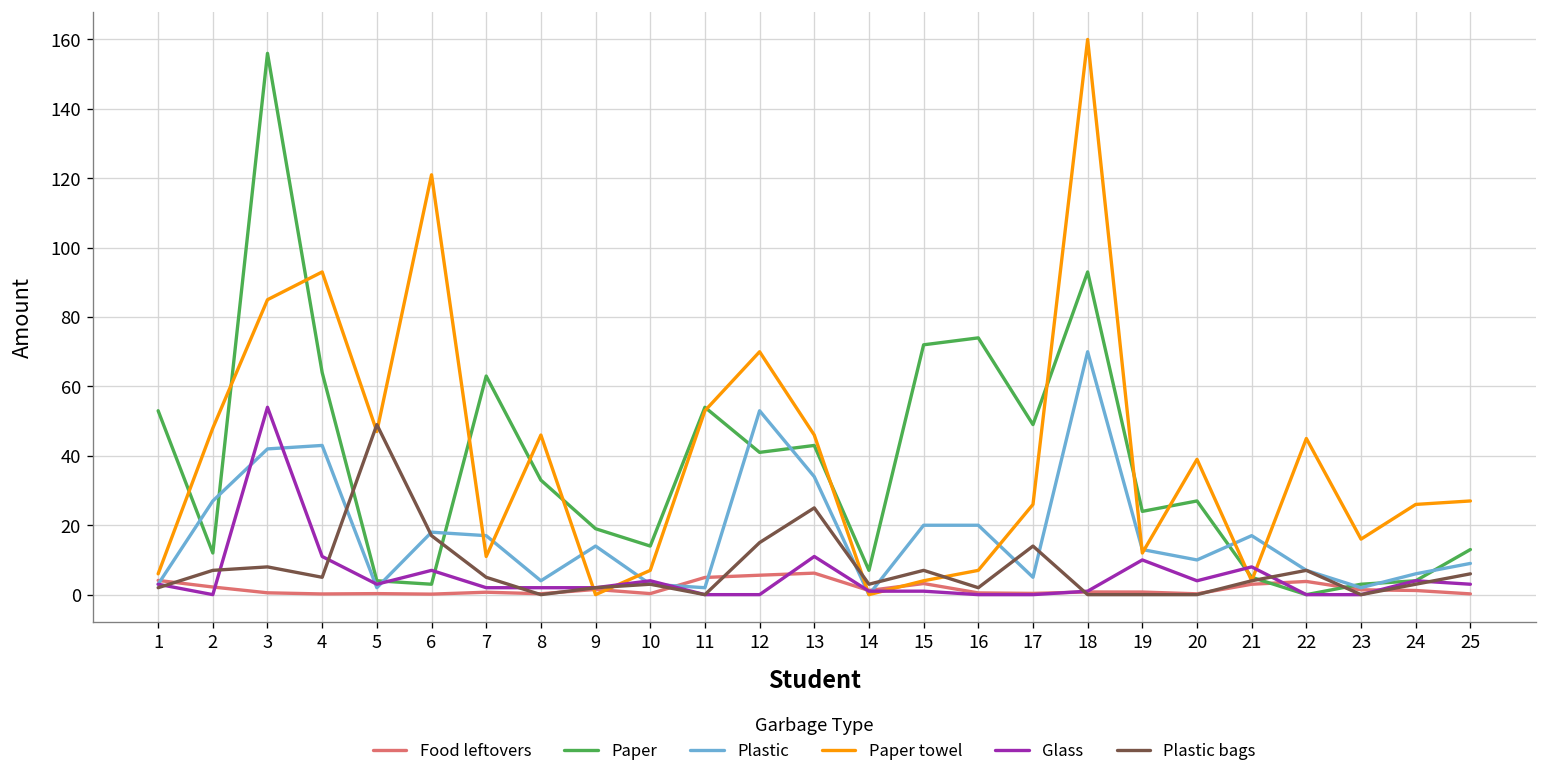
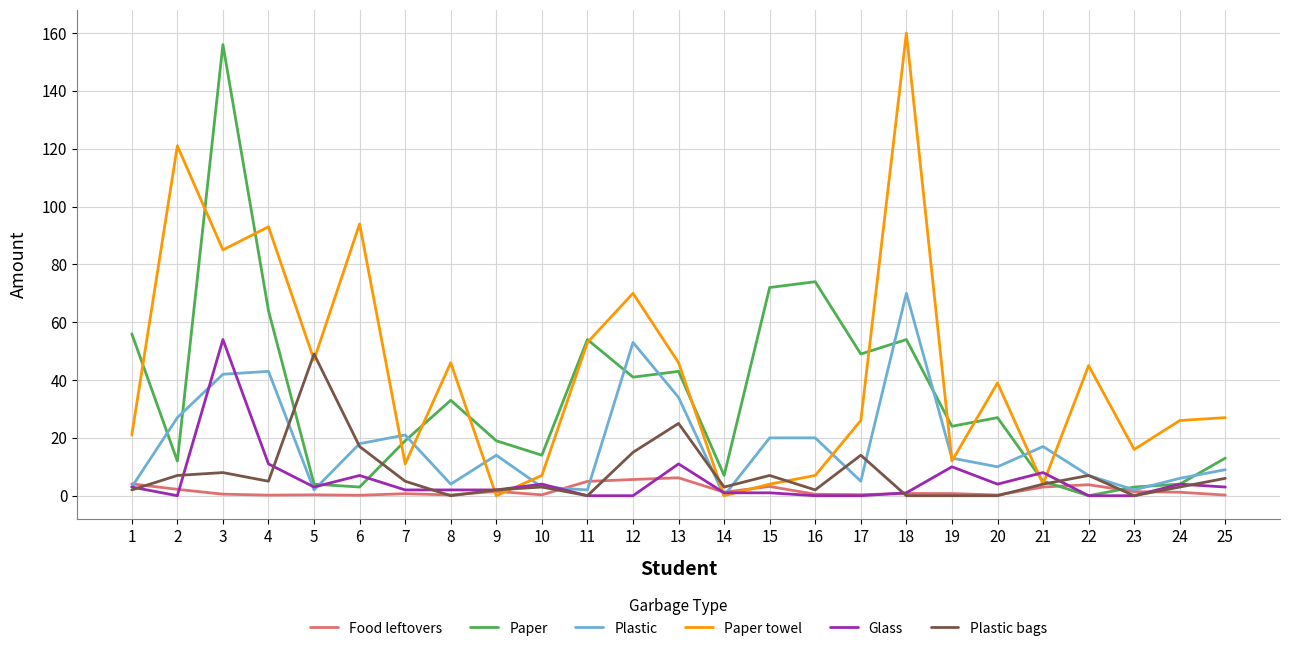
  {
    "Food leftovers": {
      "1": 4,
      "2": 2,
      "3": 1,
      "4": 0,
      "5": 0,
      "6": 0,
      "7": 1,
      "10": 0,
      "11": 5,
      "12": 6,
      "13": 6,
      "21": 3,
      "22": 4,
      "24": 1,
      "25": 0
    },
    "Paper": {
-     "1": 53,
+     "1": 56,
      "2": 12,
      "3": 156,
      "4": 64,
      "5": 4,
      "6": 3,
-     "7": 63,
+     "7": 19,
      "8": 33,
      "9": 19,
      "10": 14,
      "11": 54,
      "12": 41,
      "13": 43,
      "14": 7,
      "15": 72,
      "16": 74,
      "17": 49,
-     "18": 93,
+     "18": 54,
      "19": 24,
      "20": 27,
      "21": 5,
      "23": 3,
      "25": 13
    },
    "Plastic": {
      "2": 27,
      "3": 42,
      "4": 43,
      "5": 2,
      "6": 18,
-     "7": 17,
+     "7": 21,
      "8": 4,
      "9": 14,
      "11": 2,
      "12": 53,
      "13": 34,
      "15": 20,
      "16": 20,
      "17": 5,
      "18": 70,
      "19": 13,
      "20": 10,
      "21": 17,
      "24": 6,
      "25": 9
    },
    "Paper towel": {
-     "1": 6,
-     "2": 48,
+     "1": 21,
+     "2": 121,
      "3": 85,
      "4": 93,
      "5": 47,
-     "6": 121,
+     "6": 94,
      "7": 11,
      "8": 46,
      "9": 0,
      "10": 7,
      "11": 53,
      "12": 70,
      "13": 46,
      "16": 7,
      "17": 26,
      "18": 160,
      "19": 12,
      "20": 39,
      "22": 45,
      "23": 16,
      "24": 26,
      "25": 27
    },
    "Glass": {
      "2": 0,
      "3": 54,
      "4": 11,
      "5": 3,
      "6": 7,
      "7": 2,
      "8": 2,
      "10": 4,
      "12": 0,
      "13": 11,
      "15": 1,
      "19": 10,
      "20": 4,
      "21": 8,
      "25": 3
    },
    "Plastic bags": {
      "1": 2,
      "2": 7,
      "3": 8,
      "4": 5,
      "5": 49,
      "6": 17,
      "7": 5,
      "12": 15,
      "13": 25,
      "14": 3,
      "15": 7,
      "16": 2,
      "17": 14,
      "24": 3,
      "25": 6
    }
  }
